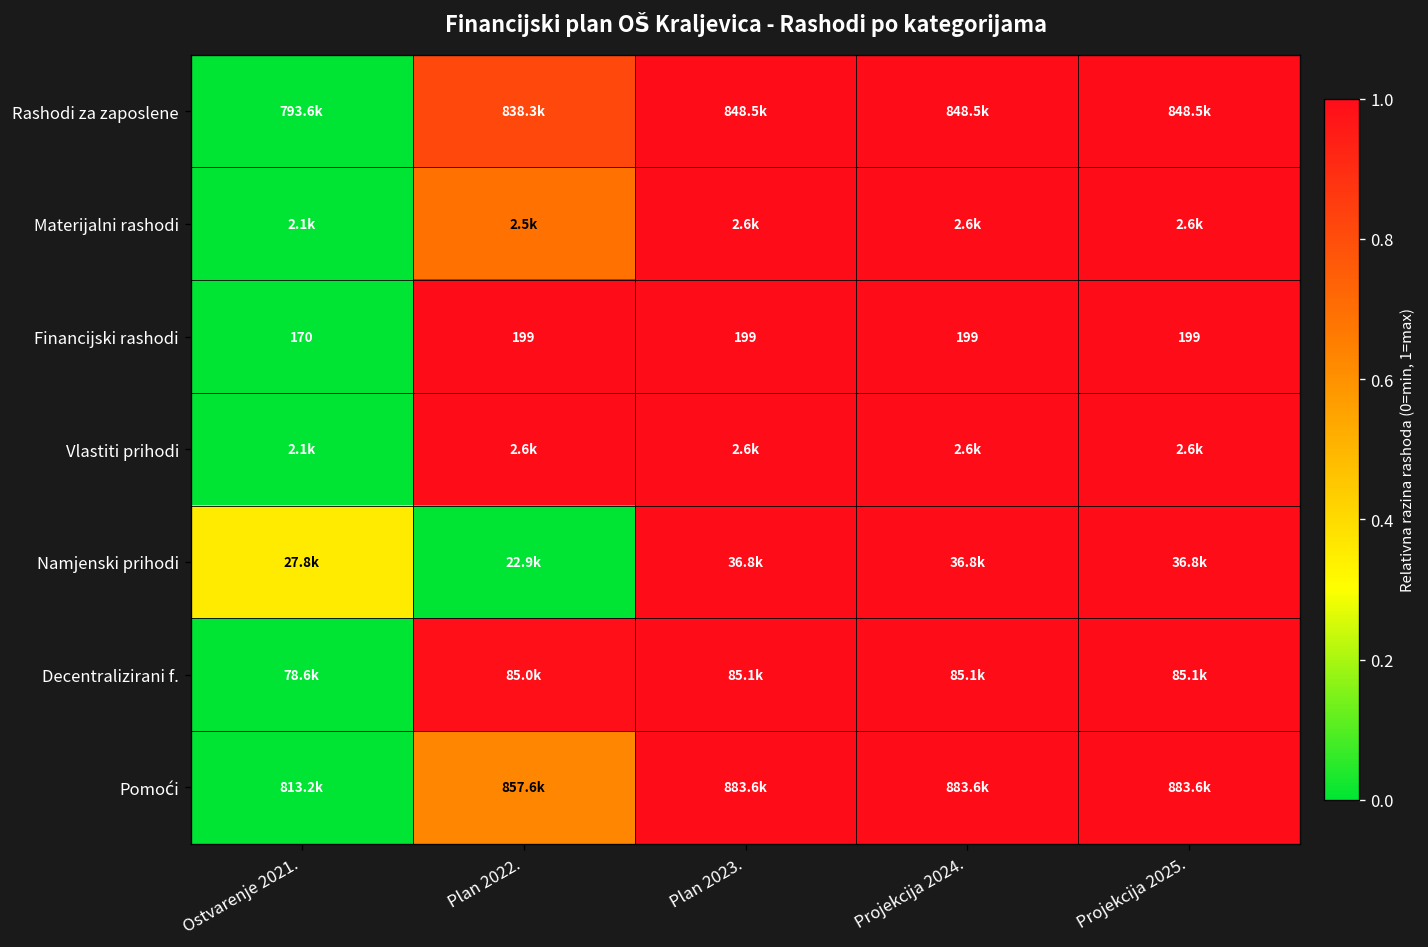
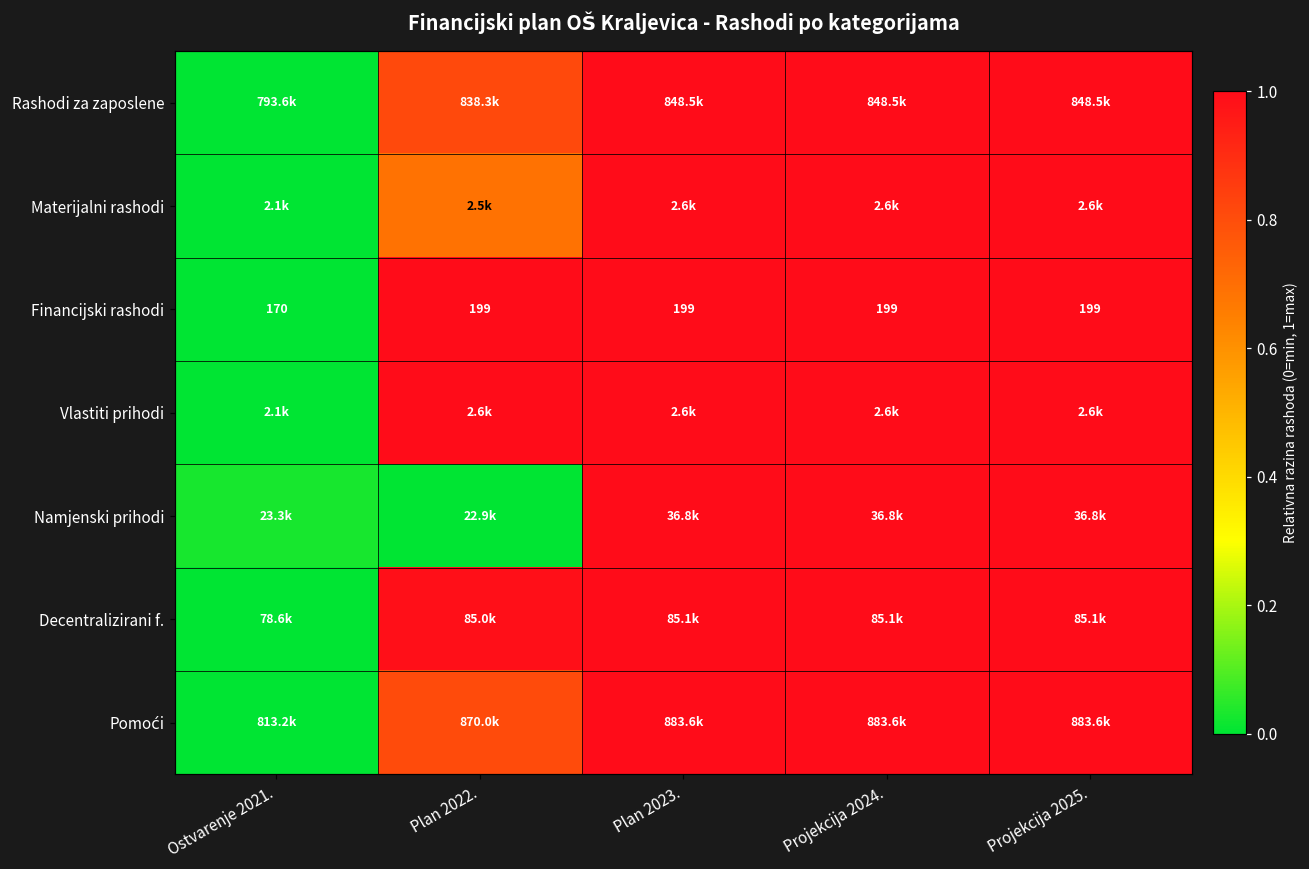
  {
    "Rashodi za zaposlene": {
      "Ostvarenje 2021.": "793.6k",
      "Plan 2022.": "838.3k",
      "Plan 2023.": "848.5k",
      "Projekcija 2024.": "848.5k",
      "Projekcija 2025.": "848.5k"
    },
    "Materijalni rashodi": {
      "Ostvarenje 2021.": "2.1k",
      "Plan 2022.": "2.5k",
      "Plan 2023.": "2.6k",
      "Projekcija 2024.": "2.6k",
      "Projekcija 2025.": "2.6k"
    },
    "Financijski rashodi": {
      "Ostvarenje 2021.": "170",
      "Plan 2022.": "199",
      "Plan 2023.": "199",
      "Projekcija 2024.": "199",
      "Projekcija 2025.": "199"
    },
    "Vlastiti prihodi": {
      "Ostvarenje 2021.": "2.1k",
      "Plan 2022.": "2.6k",
      "Plan 2023.": "2.6k",
      "Projekcija 2024.": "2.6k",
      "Projekcija 2025.": "2.6k"
    },
    "Namjenski prihodi": {
-     "Ostvarenje 2021.": "27.8k",
+     "Ostvarenje 2021.": "23.3k",
      "Plan 2022.": "22.9k",
      "Plan 2023.": "36.8k",
      "Projekcija 2024.": "36.8k",
      "Projekcija 2025.": "36.8k"
    },
    "Decentralizirani f.": {
      "Ostvarenje 2021.": "78.6k",
      "Plan 2022.": "85.0k",
      "Plan 2023.": "85.1k",
      "Projekcija 2024.": "85.1k",
      "Projekcija 2025.": "85.1k"
    },
    "Pomoći": {
      "Ostvarenje 2021.": "813.2k",
-     "Plan 2022.": "857.6k",
+     "Plan 2022.": "870.0k",
      "Plan 2023.": "883.6k",
      "Projekcija 2024.": "883.6k",
      "Projekcija 2025.": "883.6k"
    }
  }
